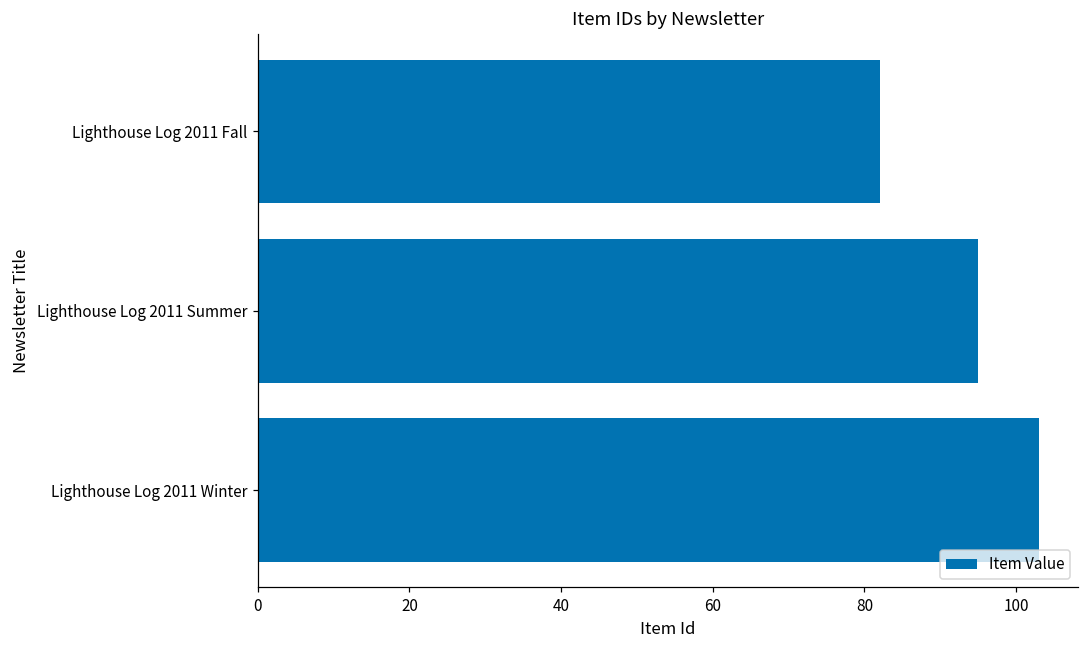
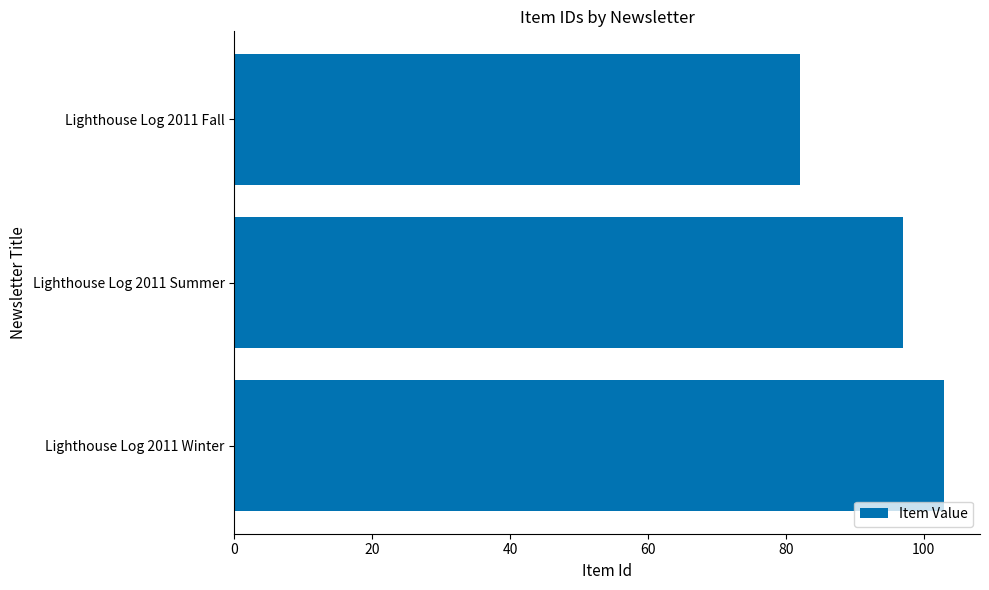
  {
    "Lighthouse Log 2011 Fall": 82,
-   "Lighthouse Log 2011 Summer": 95,
+   "Lighthouse Log 2011 Summer": 97,
    "Lighthouse Log 2011 Winter": 103
  }
